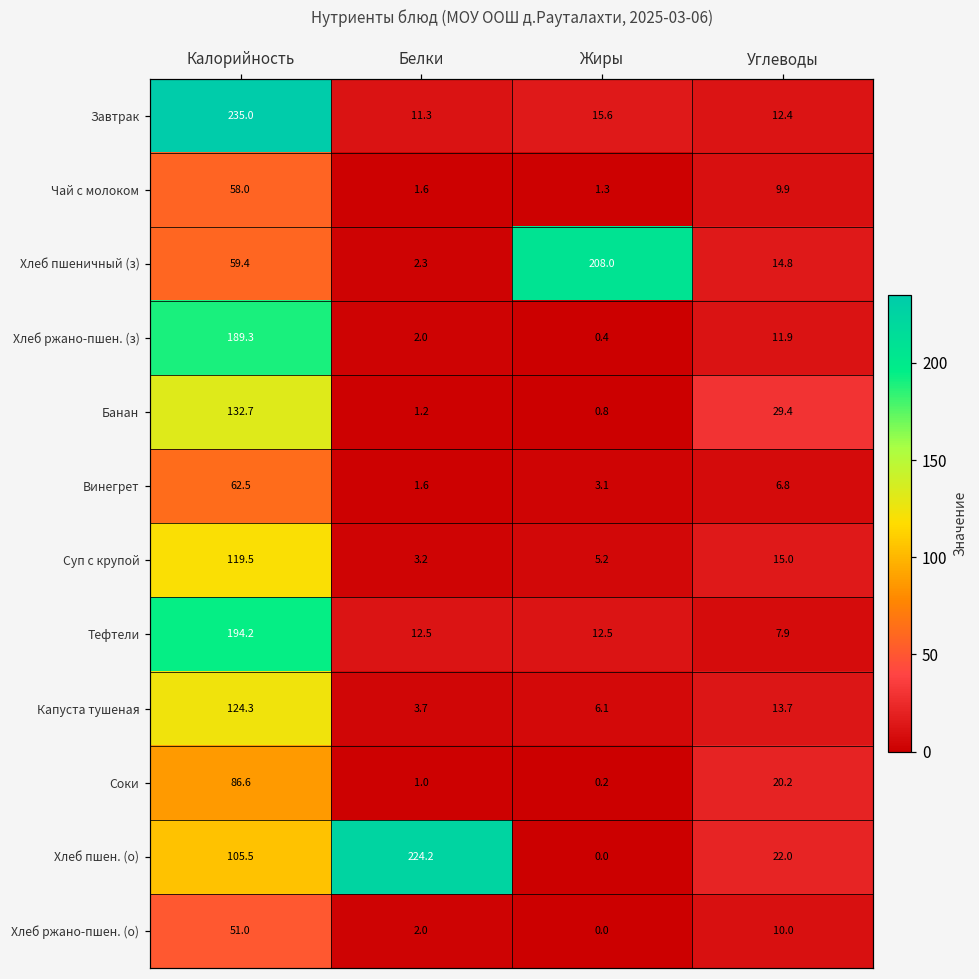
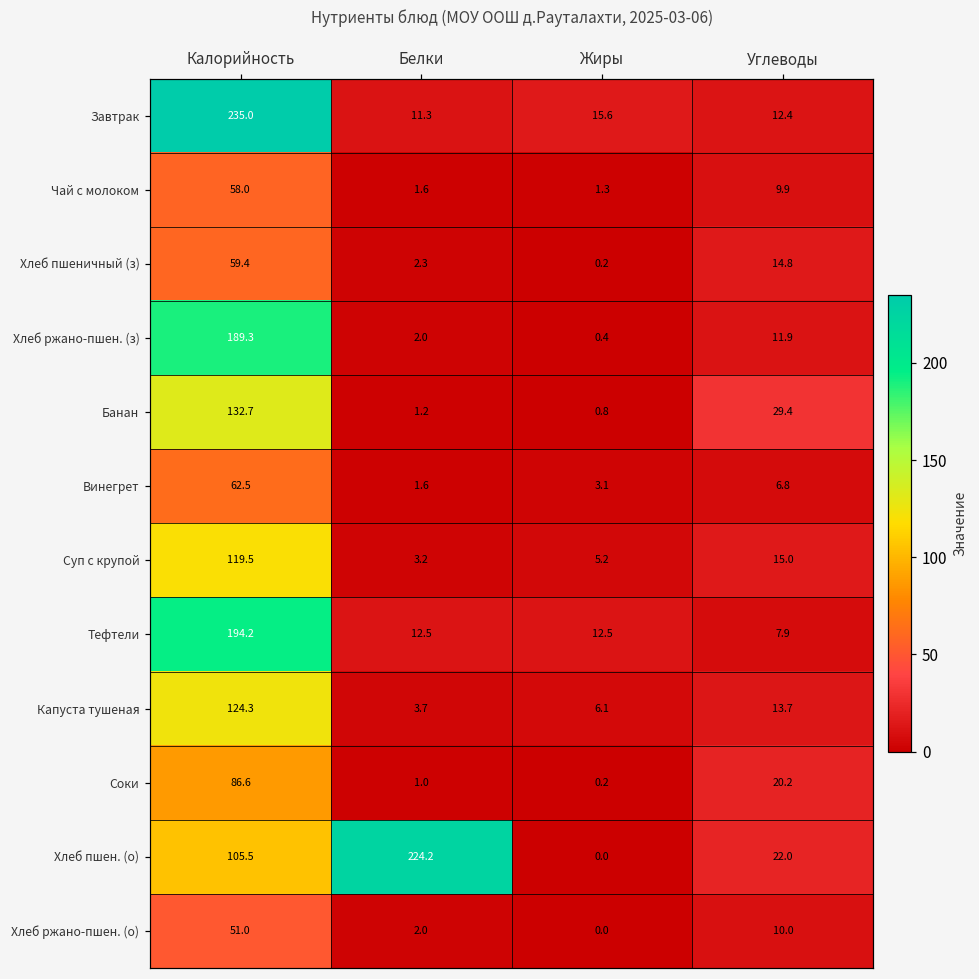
  {
    "Завтрак": {
      "Калорийность": 235.0,
      "Белки": 11.3,
      "Жиры": 15.6,
      "Углеводы": 12.4
    },
    "Чай с молоком": {
      "Калорийность": 58.0,
      "Белки": 1.6,
      "Жиры": 1.3,
      "Углеводы": 9.9
    },
    "Хлеб пшеничный (з)": {
      "Калорийность": 59.4,
      "Белки": 2.3,
-     "Жиры": 208.0,
+     "Жиры": 0.2,
      "Углеводы": 14.8
    },
    "Хлеб ржано-пшен. (з)": {
      "Калорийность": 189.3,
      "Белки": 2.0,
      "Жиры": 0.4,
      "Углеводы": 11.9
    },
    "Банан": {
      "Калорийность": 132.7,
      "Белки": 1.2,
      "Жиры": 0.8,
      "Углеводы": 29.4
    },
    "Винегрет": {
      "Калорийность": 62.5,
      "Белки": 1.6,
      "Жиры": 3.1,
      "Углеводы": 6.8
    },
    "Суп с крупой": {
      "Калорийность": 119.5,
      "Белки": 3.2,
      "Жиры": 5.2,
      "Углеводы": 15.0
    },
    "Тефтели": {
      "Калорийность": 194.2,
      "Белки": 12.5,
      "Жиры": 12.5,
      "Углеводы": 7.9
    },
    "Капуста тушеная": {
      "Калорийность": 124.3,
      "Белки": 3.7,
      "Жиры": 6.1,
      "Углеводы": 13.7
    },
    "Соки": {
      "Калорийность": 86.6,
      "Белки": 1.0,
      "Жиры": 0.2,
      "Углеводы": 20.2
    },
    "Хлеб пшен. (о)": {
      "Калорийность": 105.5,
      "Белки": 224.2,
      "Жиры": 0.0,
      "Углеводы": 22.0
    },
    "Хлеб ржано-пшен. (о)": {
      "Калорийность": 51.0,
      "Белки": 2.0,
      "Жиры": 0.0,
      "Углеводы": 10.0
    }
  }
